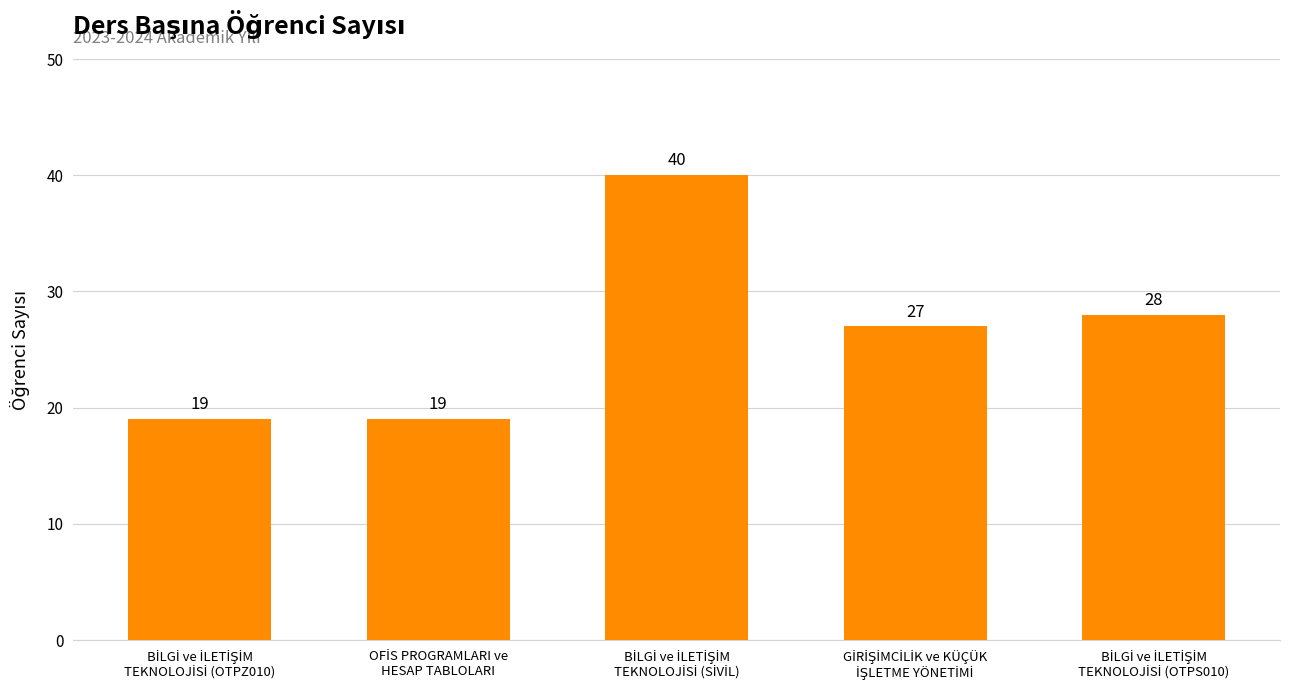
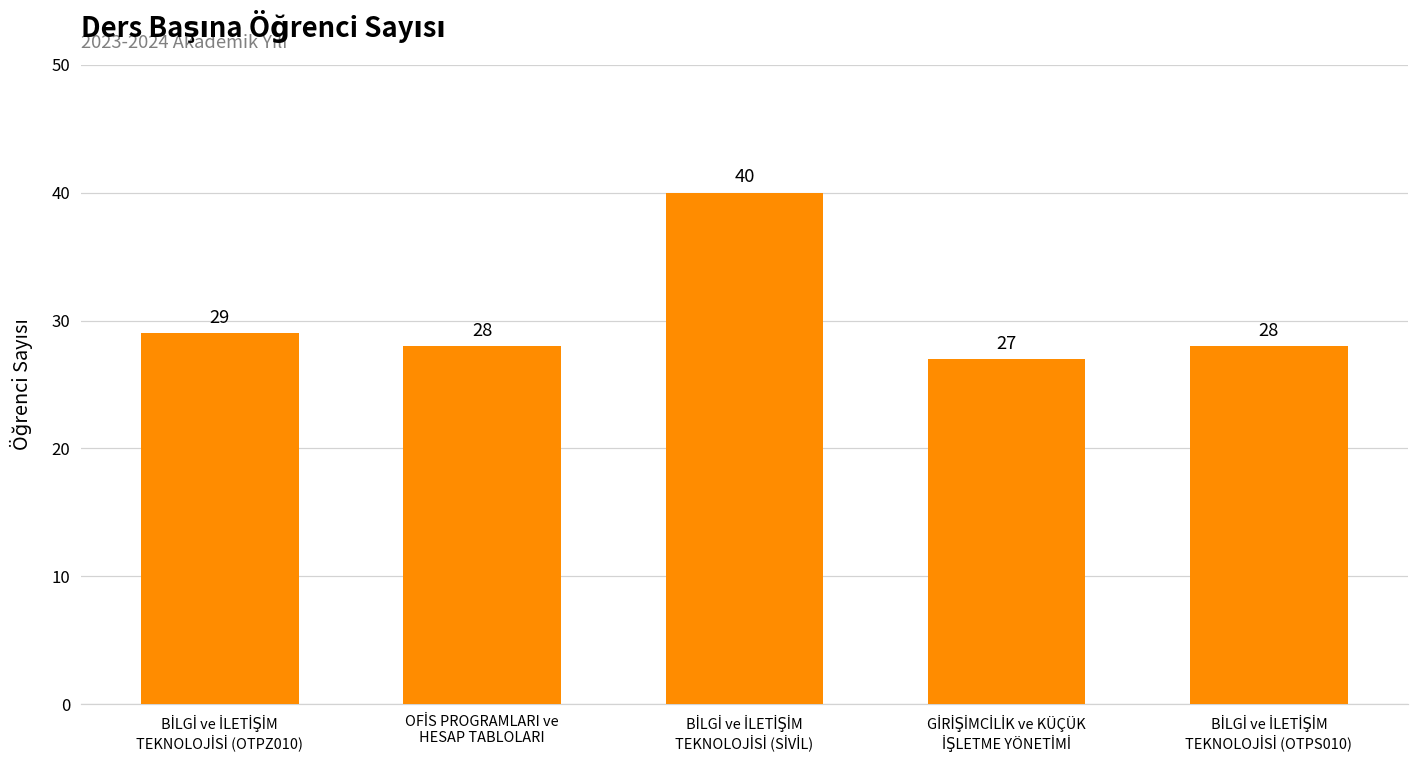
  {
-   "BİLGİ ve İLETİŞİM TEKNOLOJİSİ (OTPZ010)": 19,
-   "OFİS PROGRAMLARI ve HESAP TABLOLARI": 19,
+   "BİLGİ ve İLETİŞİM TEKNOLOJİSİ (OTPZ010)": 29,
+   "OFİS PROGRAMLARI ve HESAP TABLOLARI": 28,
    "BİLGİ ve İLETİŞİM TEKNOLOJİSİ (SİVİL)": 40,
    "GİRİŞİMCİLİK ve KÜÇÜK İŞLETME YÖNETİMİ": 27,
    "BİLGİ ve İLETİŞİM TEKNOLOJİSİ (OTPS010)": 28
  }
